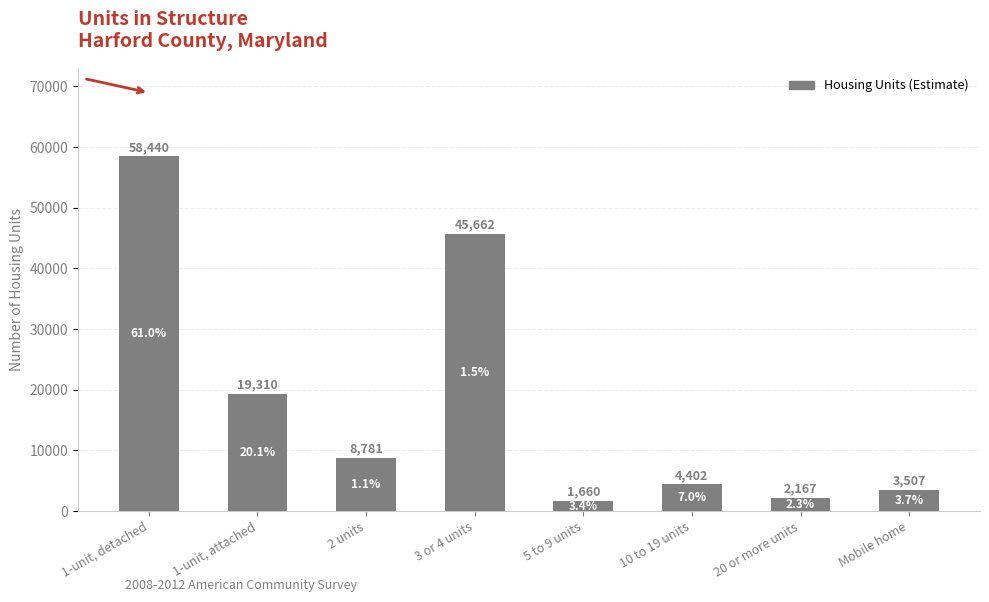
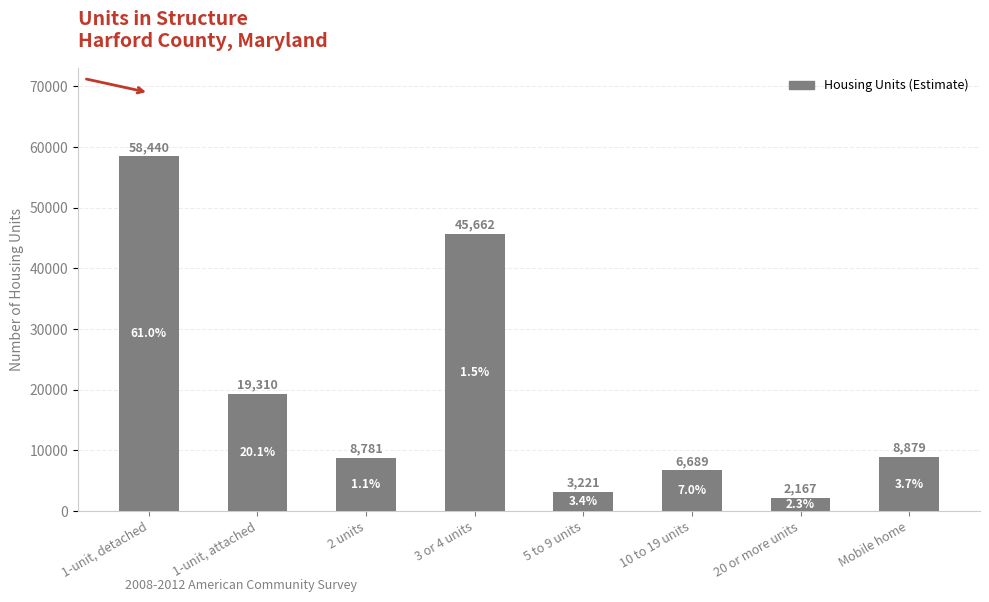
  {
    "1-unit, detached": "58,440",
    "1-unit, attached": "19,310",
    "2 units": "8,781",
    "3 or 4 units": "45,662",
-   "5 to 9 units": "1,660",
-   "10 to 19 units": "4,402",
+   "5 to 9 units": "3,221",
+   "10 to 19 units": "6,689",
    "20 or more units": "2,167",
-   "Mobile home": "3,507"
+   "Mobile home": "8,879"
  }
